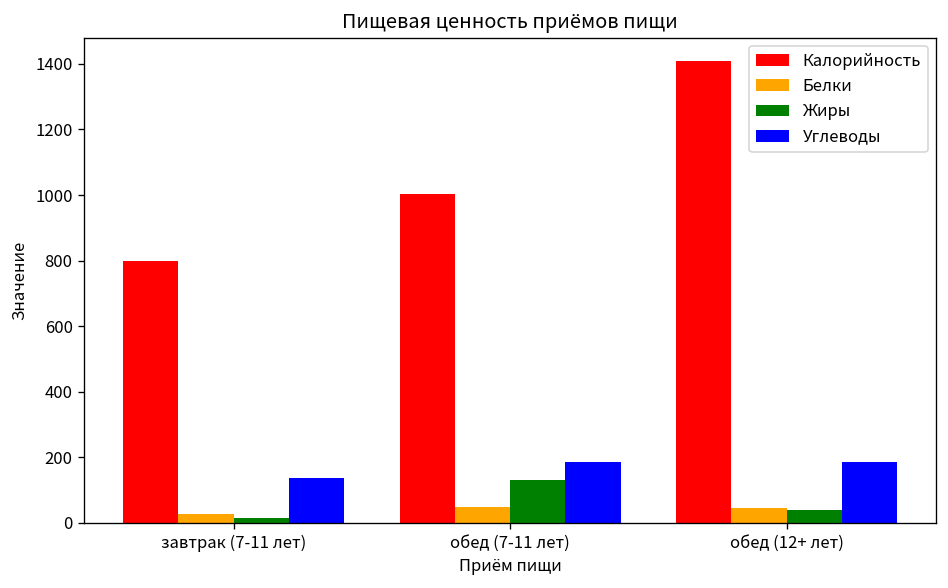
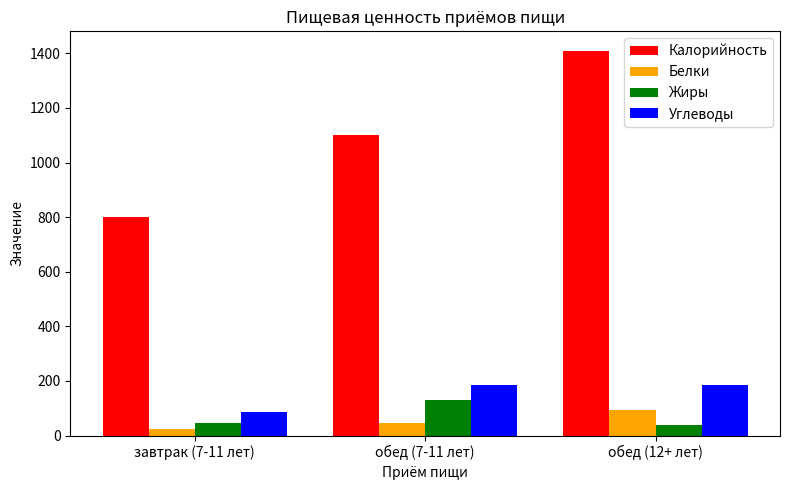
  {
    "Калорийность": {
      "завтрак (7-11 лет)": 800,
-     "обед (7-11 лет)": 1000,
+     "обед (7-11 лет)": 1100,
      "обед (12+ лет)": 1410
    },
    "Белки": {
      "завтрак (7-11 лет)": 30,
      "обед (7-11 лет)": 50,
-     "обед (12+ лет)": 40
+     "обед (12+ лет)": 90
    },
    "Жиры": {
-     "завтрак (7-11 лет)": 20,
+     "завтрак (7-11 лет)": 50,
      "обед (7-11 лет)": 130,
      "обед (12+ лет)": 40
    },
    "Углеводы": {
-     "завтрак (7-11 лет)": 140,
+     "завтрак (7-11 лет)": 90,
      "обед (7-11 лет)": 190,
      "обед (12+ лет)": 190
    }
  }
